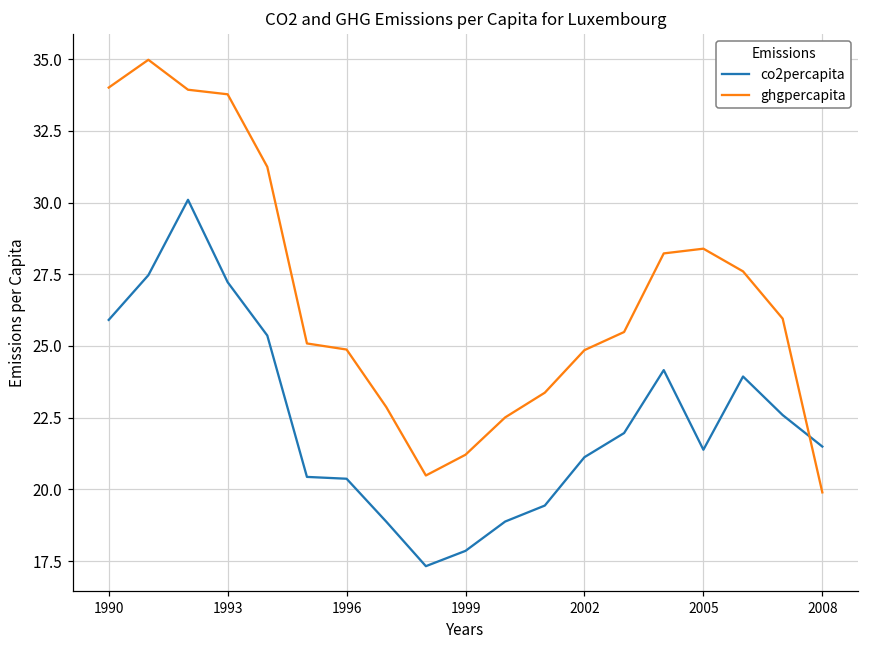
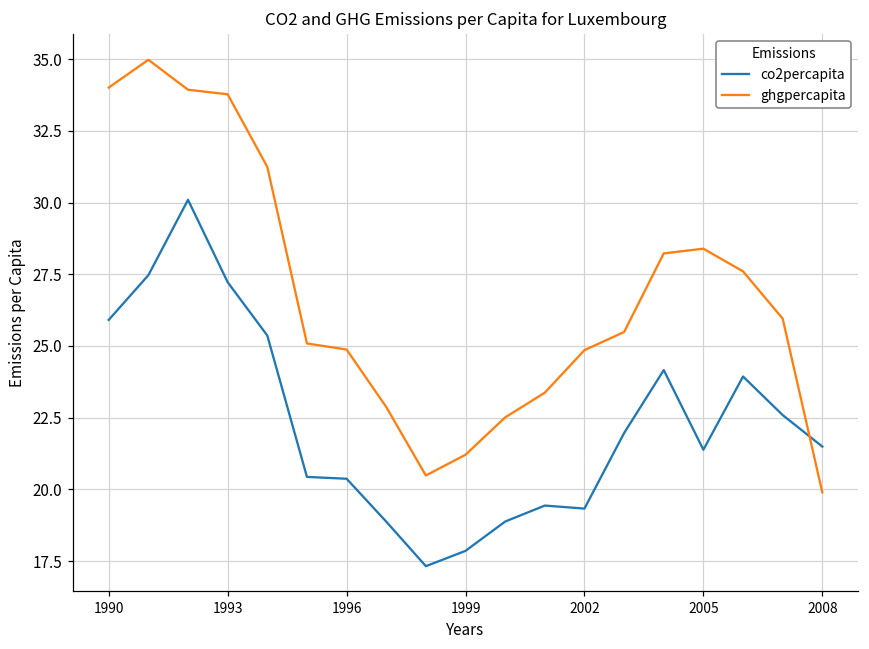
  {
    "co2percapita": {
      "1990": 25.9,
      "1993": 27.2,
      "1996": 20.4,
      "1999": 17.9,
-     "2002": 21.1,
+     "2002": 19.3,
      "2005": 21.4,
      "2008": 21.5
    },
    "ghgpercapita": {
      "1990": 34.0,
      "1993": 33.8,
      "1996": 24.9,
      "1999": 21.2,
      "2002": 24.9,
      "2005": 28.4,
      "2008": 19.9
    }
  }
